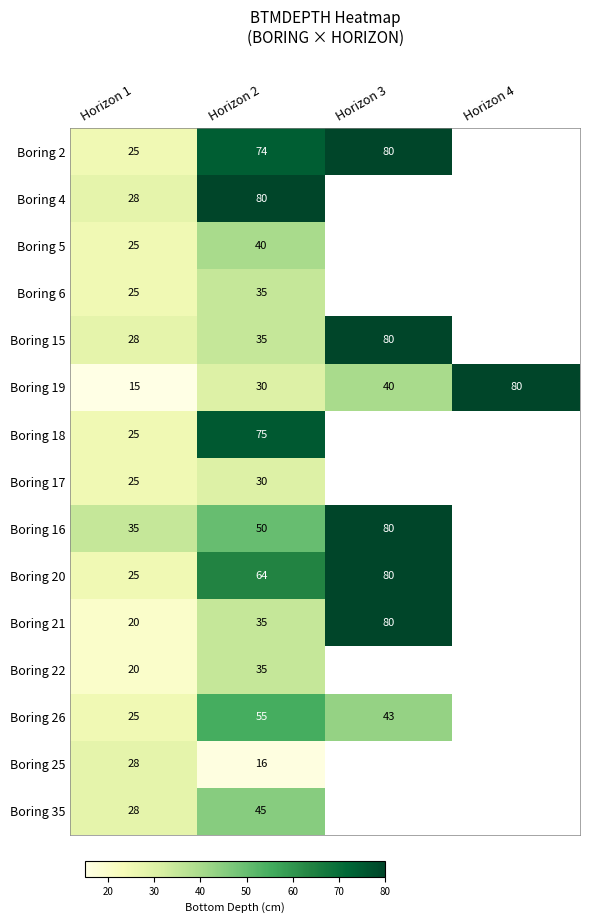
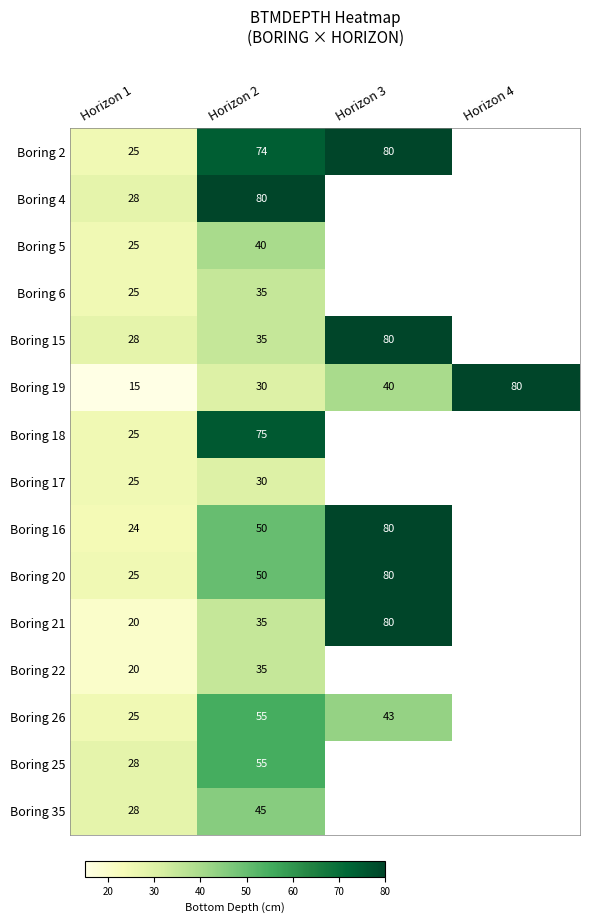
  {
    "Boring 2": {
      "Horizon 1": 25,
      "Horizon 2": 74,
      "Horizon 3": 80
    },
    "Boring 4": {
      "Horizon 1": 28,
      "Horizon 2": 80
    },
    "Boring 5": {
      "Horizon 1": 25,
      "Horizon 2": 40
    },
    "Boring 6": {
      "Horizon 1": 25,
      "Horizon 2": 35
    },
    "Boring 15": {
      "Horizon 1": 28,
      "Horizon 2": 35,
      "Horizon 3": 80
    },
    "Boring 19": {
      "Horizon 1": 15,
      "Horizon 2": 30,
      "Horizon 3": 40,
      "Horizon 4": 80
    },
    "Boring 18": {
      "Horizon 1": 25,
      "Horizon 2": 75
    },
    "Boring 17": {
      "Horizon 1": 25,
      "Horizon 2": 30
    },
    "Boring 16": {
-     "Horizon 1": 35,
+     "Horizon 1": 24,
      "Horizon 2": 50,
      "Horizon 3": 80
    },
    "Boring 20": {
      "Horizon 1": 25,
-     "Horizon 2": 64,
+     "Horizon 2": 50,
      "Horizon 3": 80
    },
    "Boring 21": {
      "Horizon 1": 20,
      "Horizon 2": 35,
      "Horizon 3": 80
    },
    "Boring 22": {
      "Horizon 1": 20,
      "Horizon 2": 35
    },
    "Boring 26": {
      "Horizon 1": 25,
      "Horizon 2": 55,
      "Horizon 3": 43
    },
    "Boring 25": {
      "Horizon 1": 28,
-     "Horizon 2": 16
+     "Horizon 2": 55
    },
    "Boring 35": {
      "Horizon 1": 28,
      "Horizon 2": 45
    }
  }
